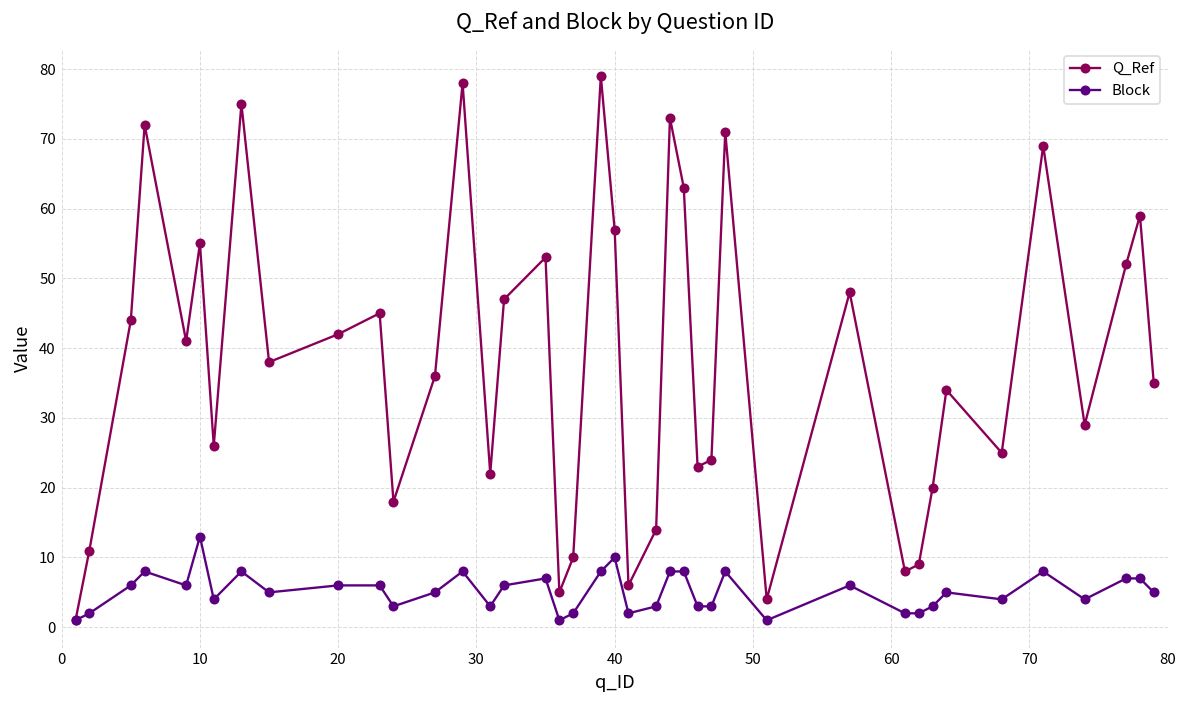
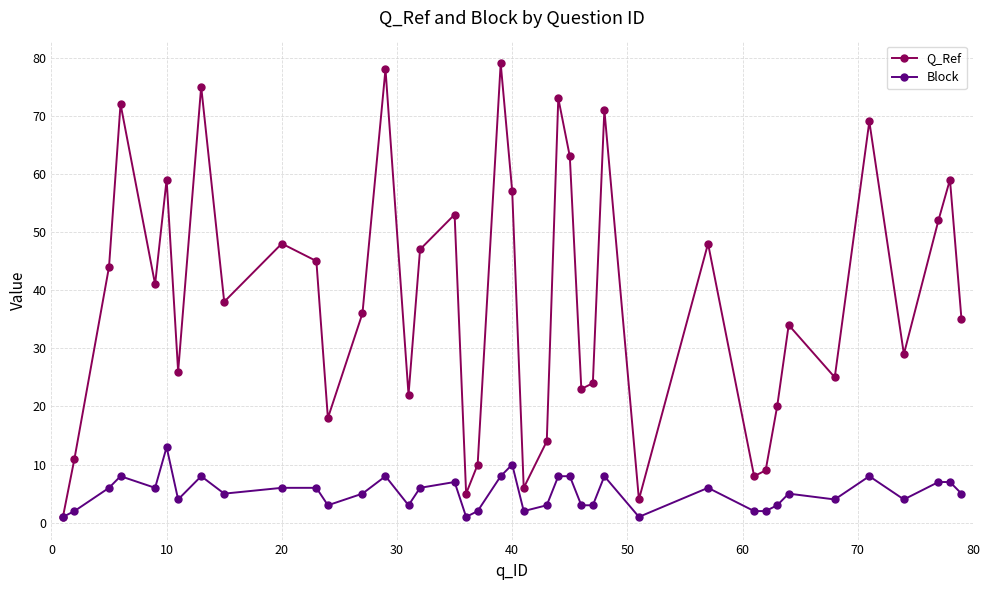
  {
    "Q_Ref": {
-     "10": 55,
-     "20": 42,
+     "10": 59,
+     "20": 48,
      "40": 57
    },
    "Block": {
      "10": 13,
      "20": 6,
      "40": 10
    }
  }
